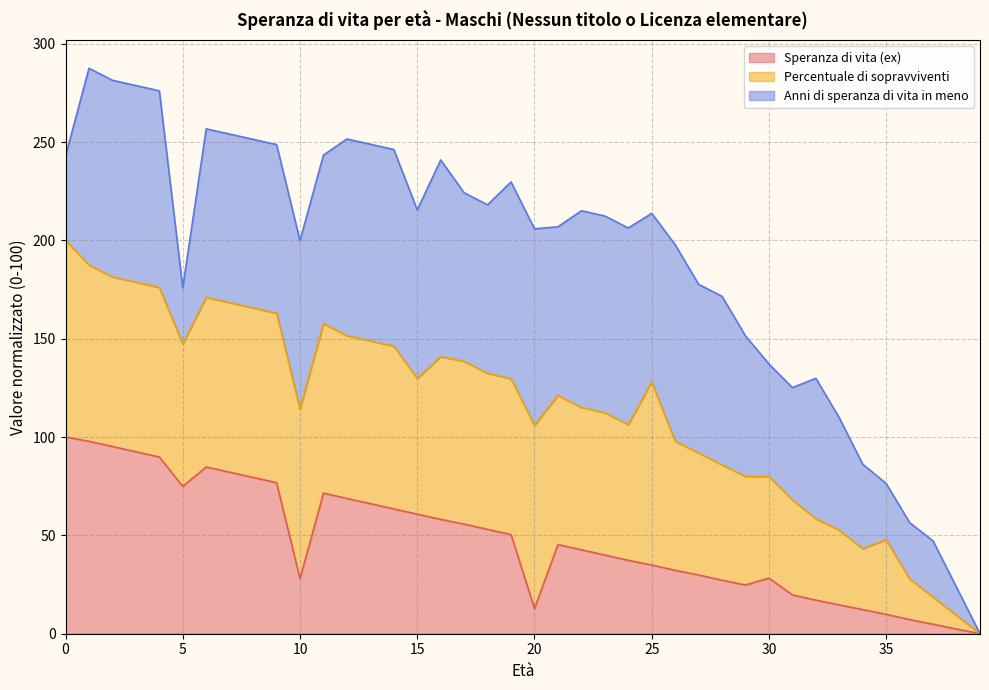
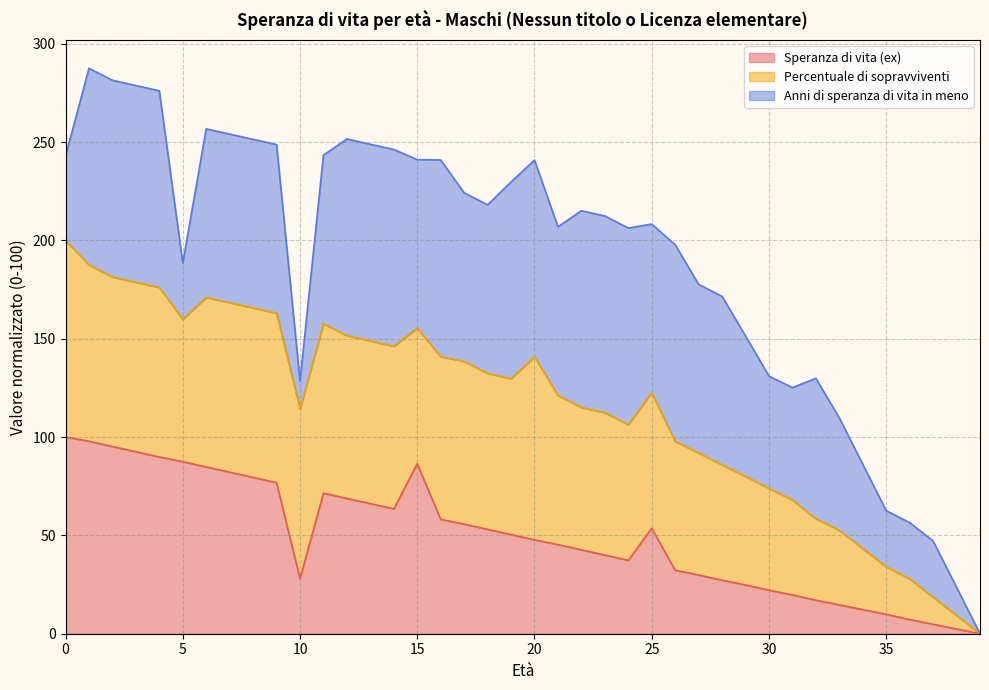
  {
    "Speranza di vita (ex)": {
      "0": 100,
-     "5": 75,
+     "5": 87,
      "10": 28,
-     "15": 61,
-     "20": 13,
-     "25": 35,
-     "30": 28,
+     "15": 86,
+     "20": 48,
+     "25": 54,
+     "30": 22,
      "35": 10
    },
    "Percentuale di sopravviventi": {
      "0": 100,
      "5": 72,
      "10": 86,
      "15": 69,
      "20": 93,
-     "25": 93,
+     "25": 69,
      "30": 52,
-     "35": 38
+     "35": 24
    },
    "Anni di speranza di vita in meno": {
      "0": 43,
      "5": 29,
-     "10": 86,
+     "10": 14,
      "15": 86,
      "20": 100,
      "25": 86,
      "30": 57,
      "35": 29
    }
  }
